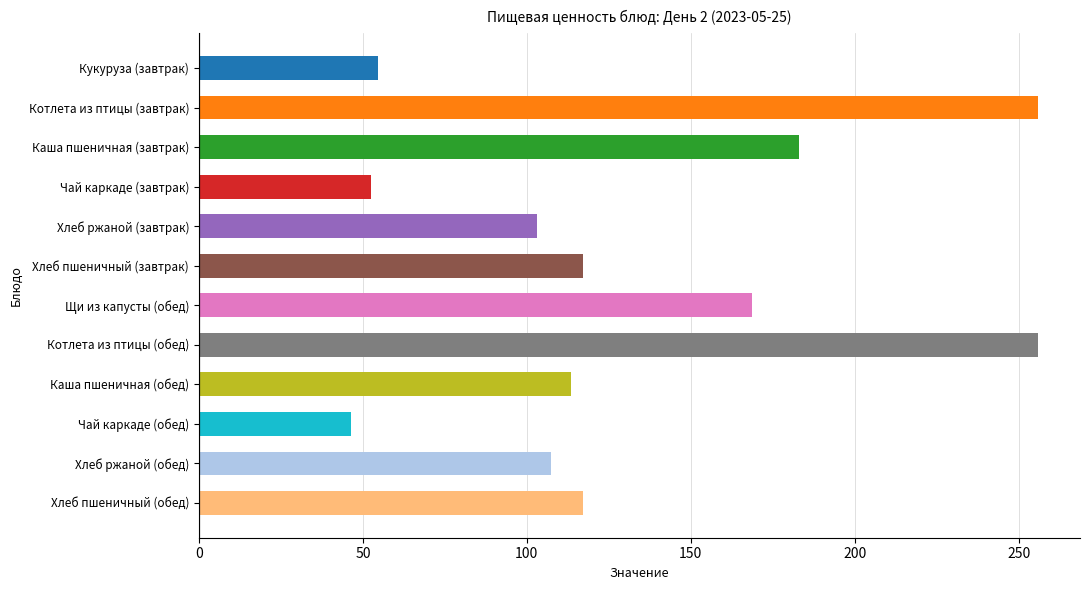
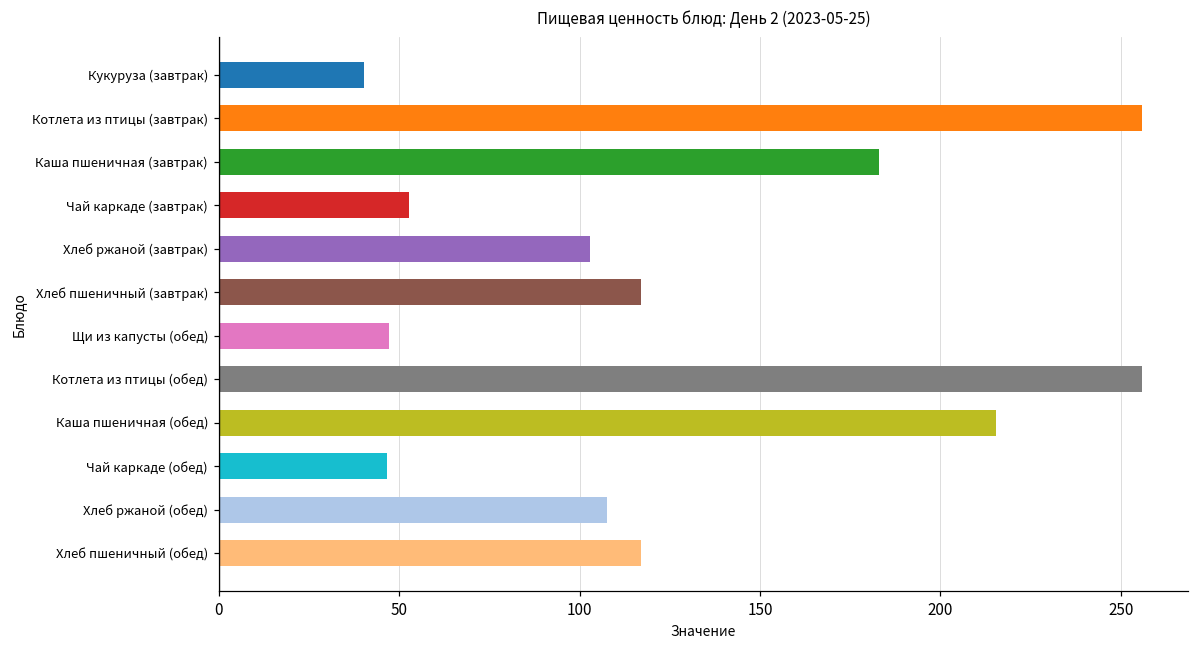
  {
-   "Кукуруза (завтрак)": 55,
+   "Кукуруза (завтрак)": 40,
    "Котлета из птицы (завтрак)": 256,
    "Каша пшеничная (завтрак)": 183,
    "Чай каркаде (завтрак)": 53,
    "Хлеб ржаной (завтрак)": 103,
    "Хлеб пшеничный (завтрак)": 117,
-   "Щи из капусты (обед)": 169,
+   "Щи из капусты (обед)": 47,
    "Котлета из птицы (обед)": 256,
-   "Каша пшеничная (обед)": 114,
+   "Каша пшеничная (обед)": 215,
    "Чай каркаде (обед)": 47,
    "Хлеб ржаной (обед)": 108,
    "Хлеб пшеничный (обед)": 117
  }
